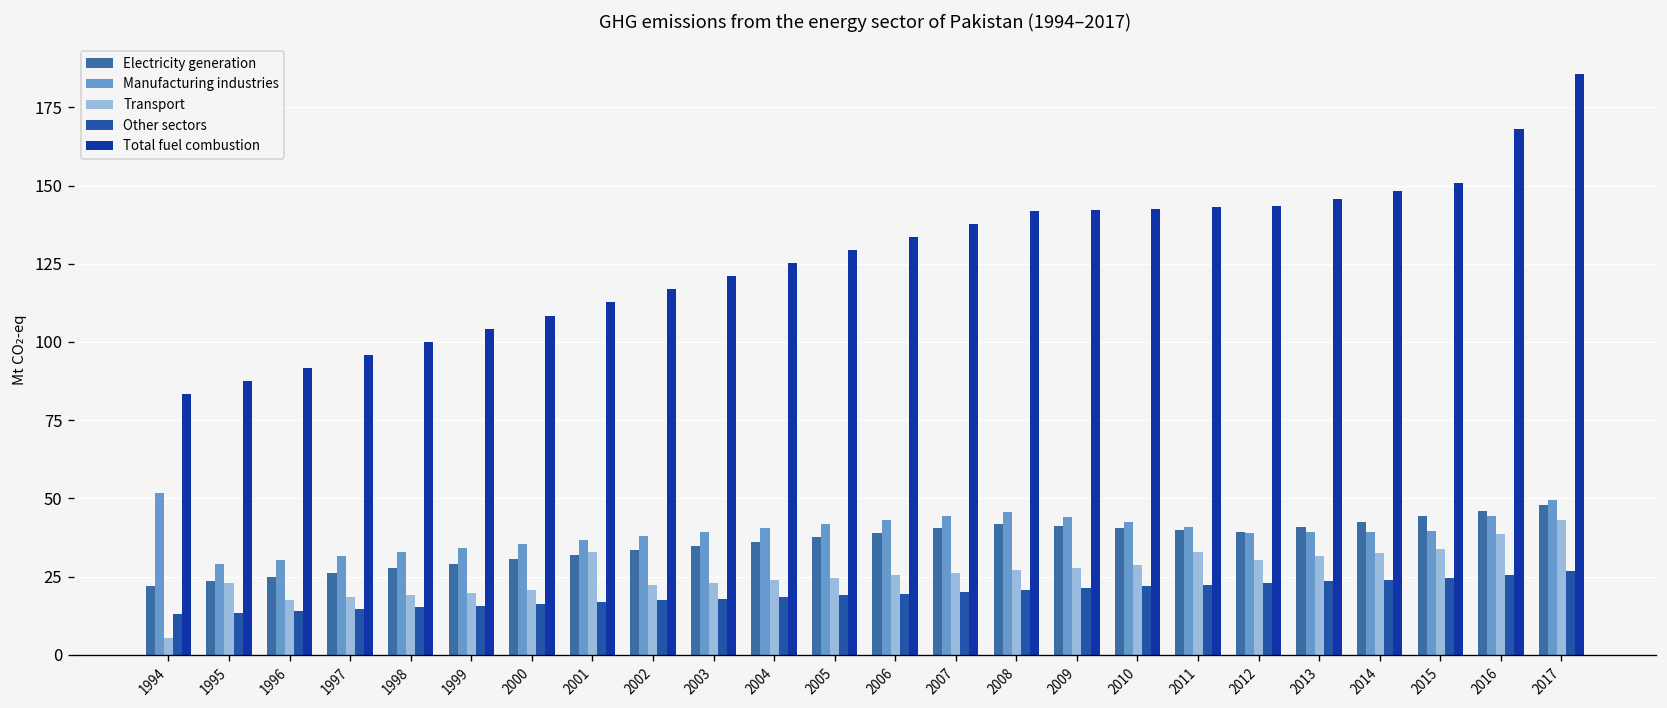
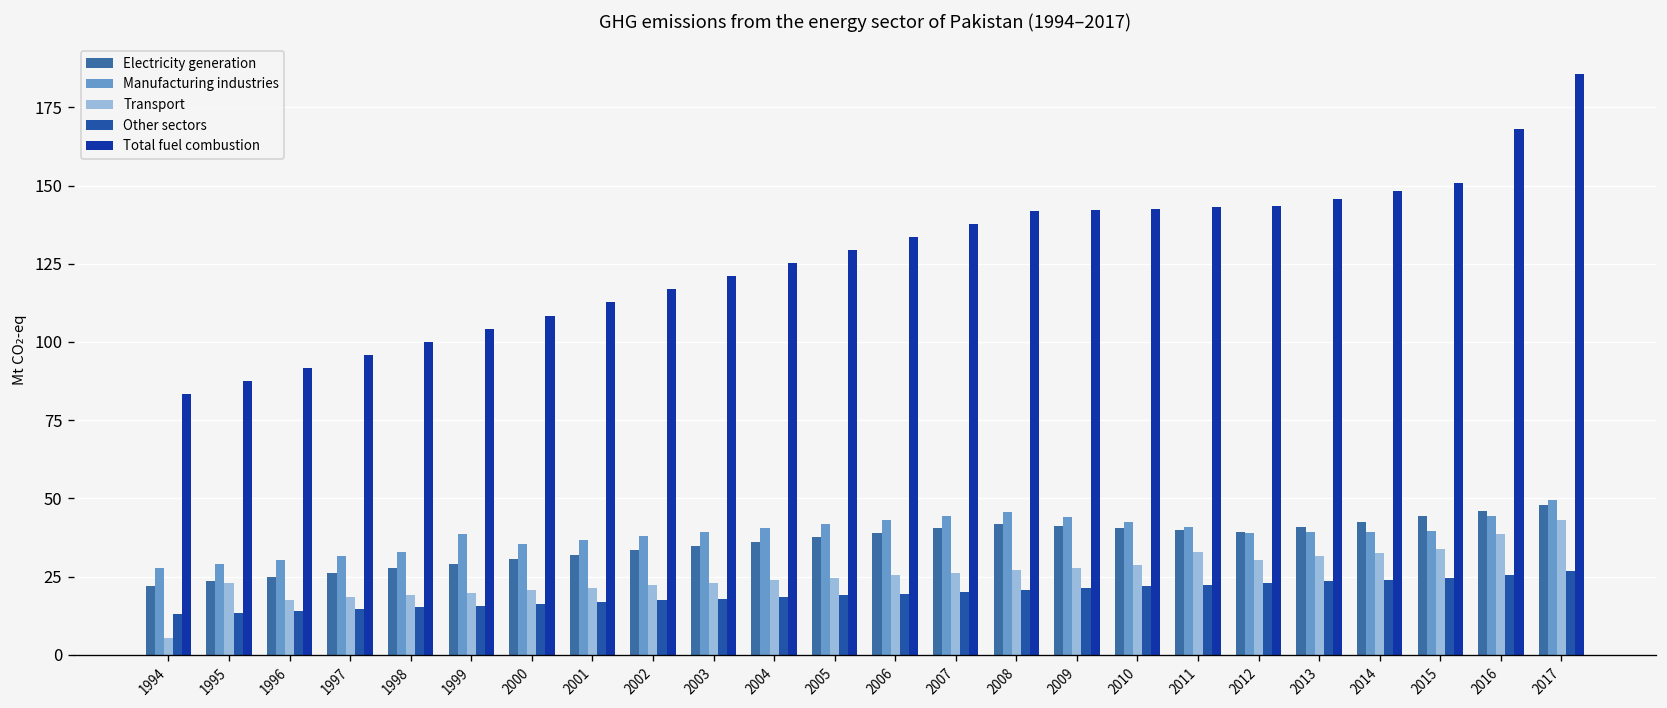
  {
    "Manufacturing industries": {
-     "1994": 52,
+     "1994": 28,
      "1995": 29,
      "1996": 30,
      "1997": 32,
      "1998": 33,
-     "1999": 34,
+     "1999": 39,
      "2000": 35,
      "2001": 37,
      "2002": 38,
      "2003": 39,
      "2004": 41,
      "2005": 42,
      "2006": 43,
      "2007": 44,
      "2008": 46,
      "2009": 44,
      "2010": 42,
      "2011": 41,
      "2012": 39,
      "2013": 39,
      "2014": 39,
      "2015": 39,
      "2016": 44,
      "2017": 49
    },
    "Transport": {
      "1994": 5,
      "1995": 23,
      "1996": 18,
      "1997": 18,
      "1998": 19,
      "1999": 20,
      "2000": 21,
-     "2001": 33,
+     "2001": 21,
      "2002": 22,
      "2003": 23,
      "2004": 24,
      "2005": 25,
      "2006": 25,
      "2007": 26,
      "2008": 27,
      "2009": 28,
      "2010": 29,
      "2011": 33,
      "2012": 30,
      "2013": 31,
      "2014": 33,
      "2015": 34,
      "2016": 39,
      "2017": 43
    }
  }
